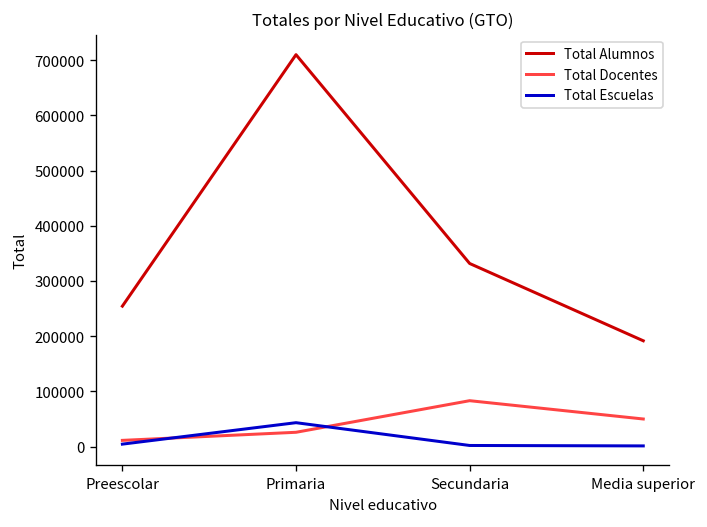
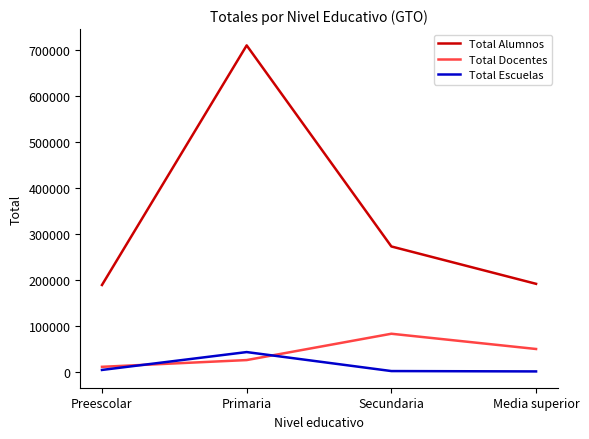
  {
    "Total Alumnos": {
-     "Preescolar": 250000,
+     "Preescolar": 190000,
      "Primaria": 710000,
-     "Secundaria": 330000,
+     "Secundaria": 270000,
      "Media superior": 190000
    },
    "Total Docentes": {
      "Preescolar": 10000,
      "Primaria": 30000,
      "Secundaria": 80000,
      "Media superior": 50000
    },
    "Total Escuelas": {
      "Preescolar": 0,
      "Primaria": 40000,
      "Secundaria": 0,
      "Media superior": 0
    }
  }
